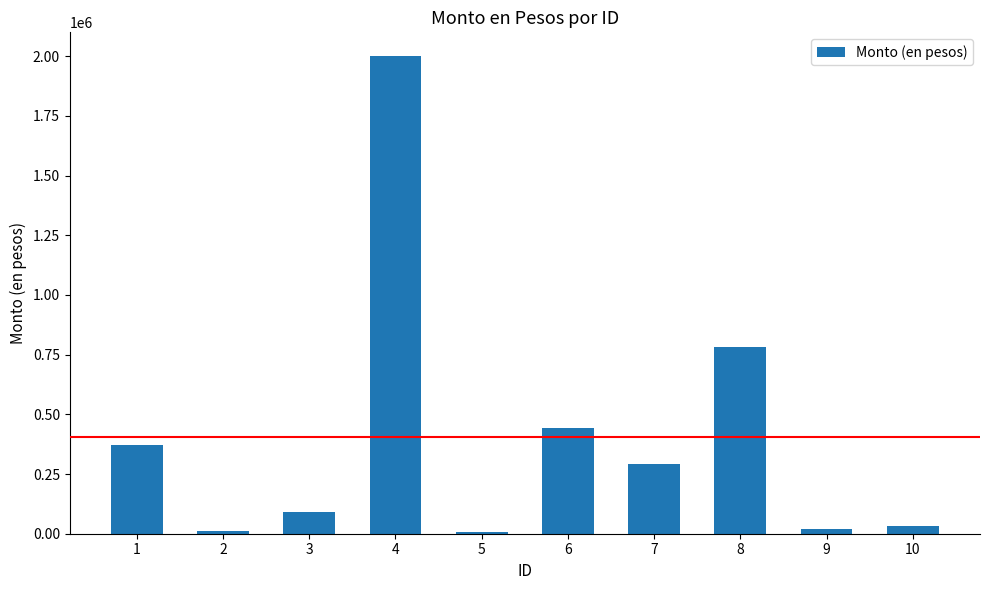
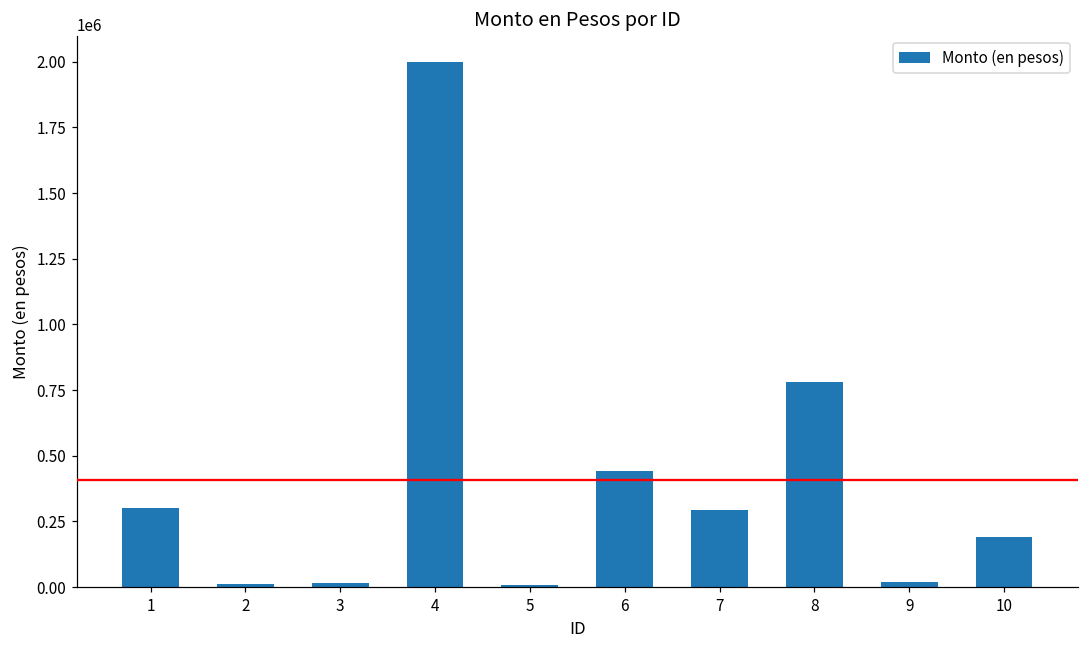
  {
-   "1": 370000,
+   "1": 300000,
    "2": 10000,
-   "3": 90000,
+   "3": 20000,
    "4": 2000000,
    "6": 440000,
    "7": 290000,
    "8": 780000,
    "9": 20000,
-   "10": 30000
+   "10": 190000
  }
